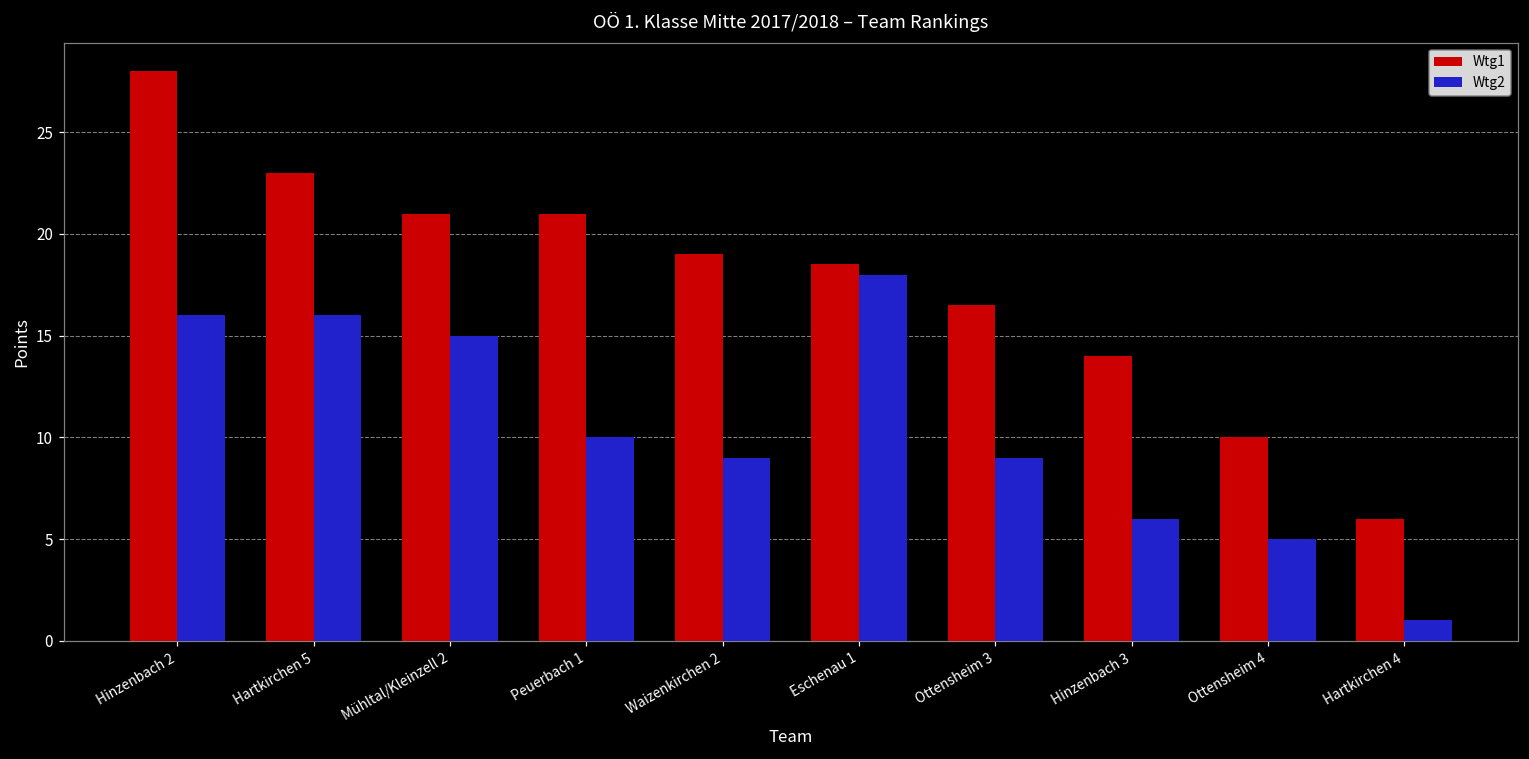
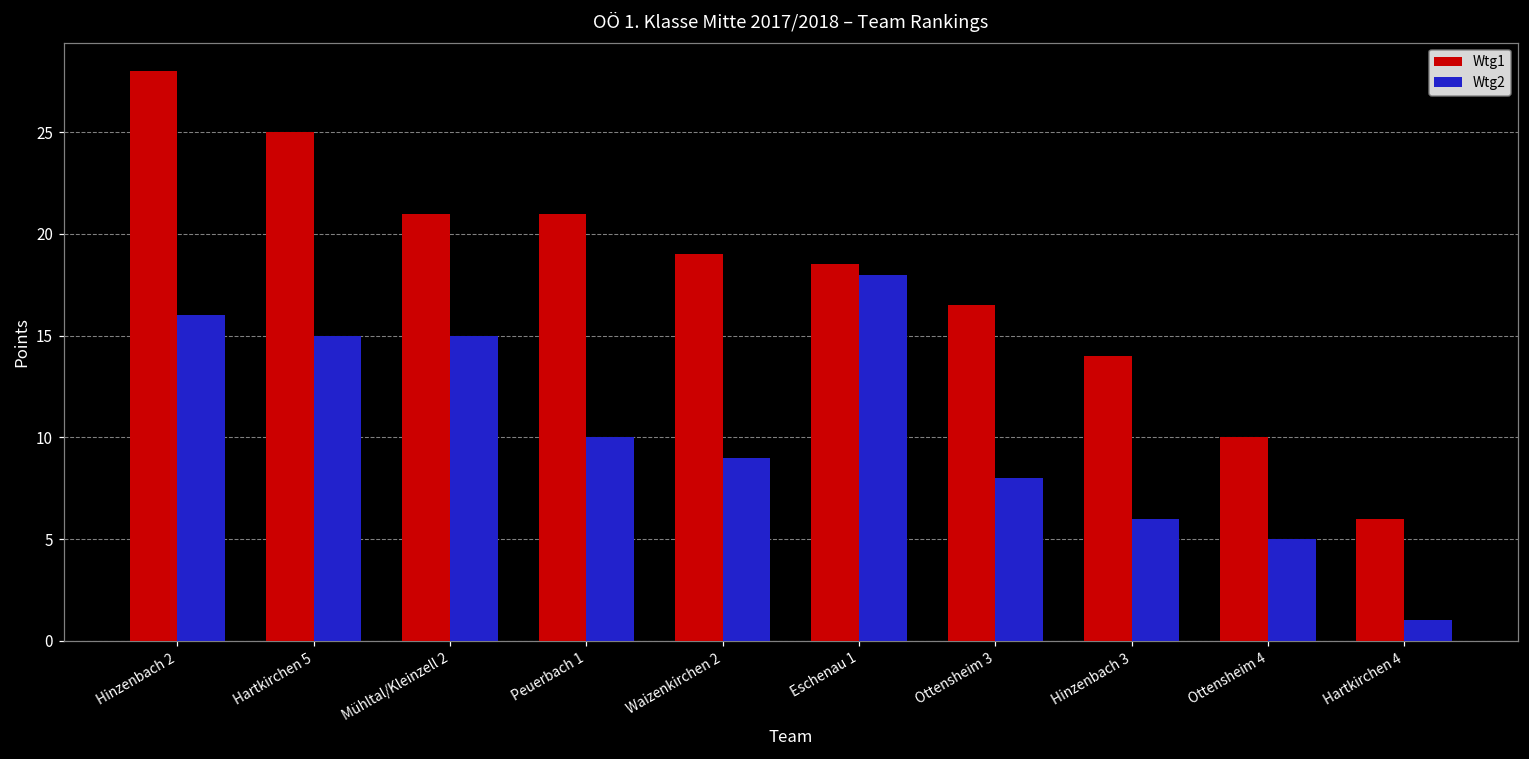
  {
    "Wtg1": {
      "Hinzenbach 2": 28,
-     "Hartkirchen 5": 23,
+     "Hartkirchen 5": 25,
      "Mühltal/Kleinzell 2": 21,
      "Peuerbach 1": 21,
      "Waizenkirchen 2": 19,
      "Eschenau 1": 18.5,
      "Ottensheim 3": 16.5,
      "Hinzenbach 3": 14,
      "Ottensheim 4": 10,
      "Hartkirchen 4": 6
    },
    "Wtg2": {
      "Hinzenbach 2": 16,
-     "Hartkirchen 5": 16,
+     "Hartkirchen 5": 15,
      "Mühltal/Kleinzell 2": 15,
      "Peuerbach 1": 10,
      "Waizenkirchen 2": 9,
      "Eschenau 1": 18,
-     "Ottensheim 3": 9,
+     "Ottensheim 3": 8,
      "Hinzenbach 3": 6,
      "Ottensheim 4": 5,
      "Hartkirchen 4": 1
    }
  }
